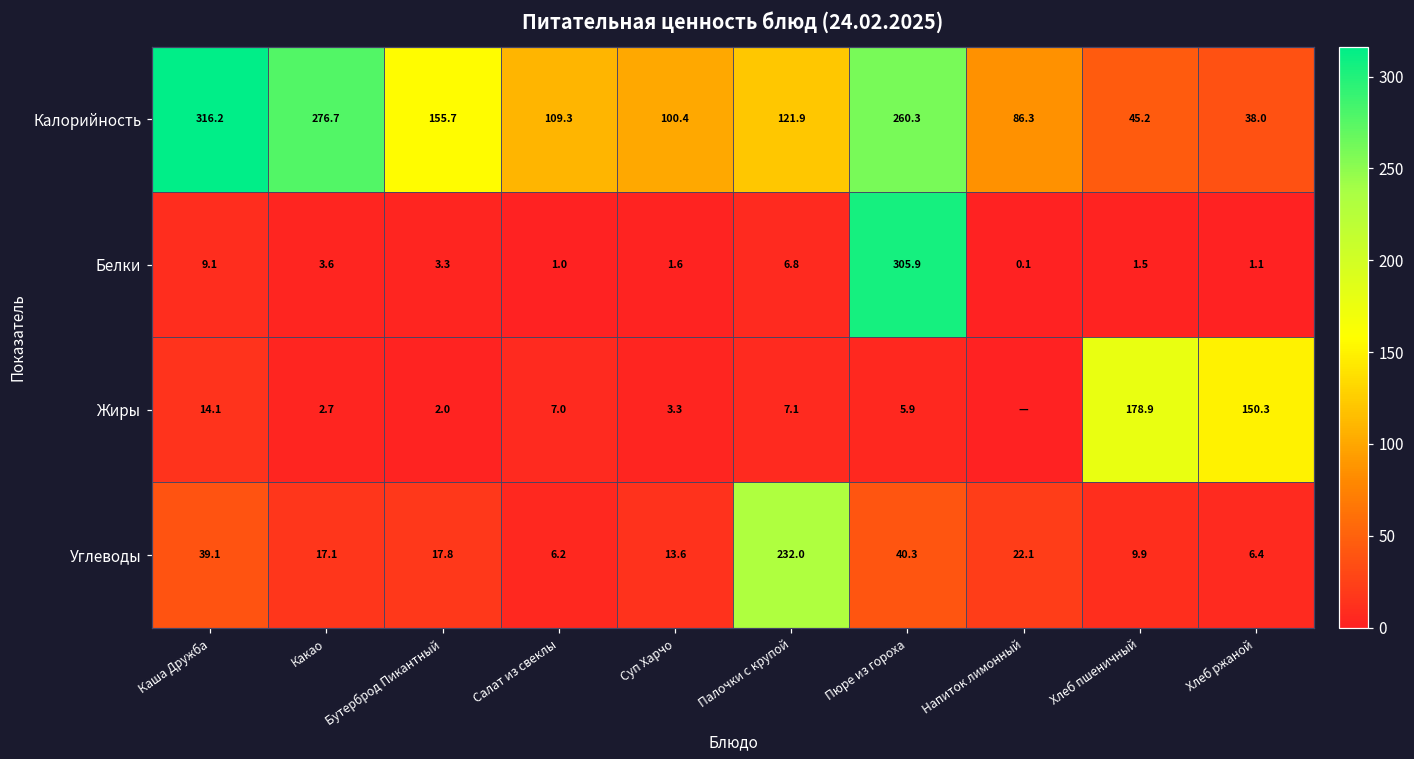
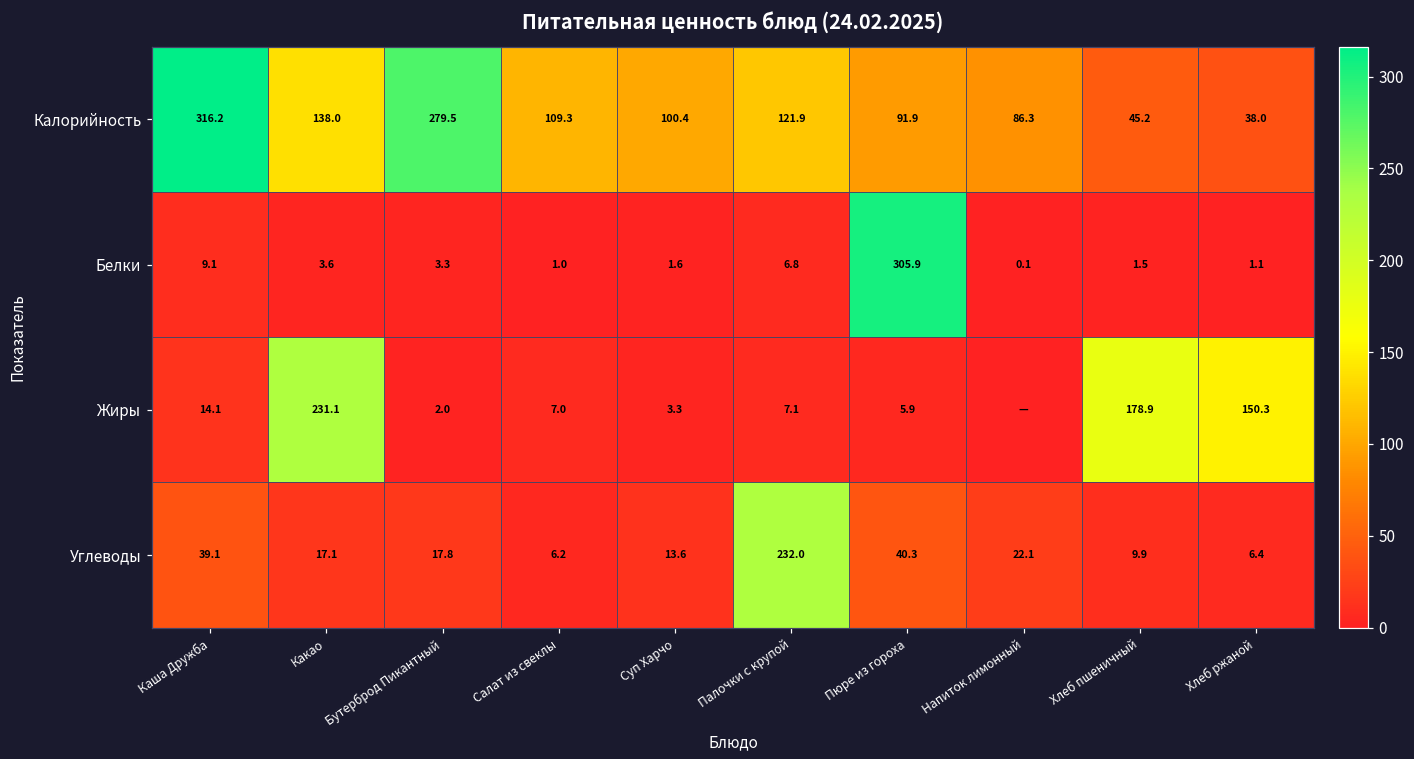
  {
    "Калорийность": {
      "Каша Дружба": 316.2,
-     "Какао": 276.7,
-     "Бутерброд Пикантный": 155.7,
+     "Какао": 138.0,
+     "Бутерброд Пикантный": 279.5,
      "Салат из свеклы": 109.3,
      "Суп Харчо": 100.4,
      "Палочки с крупой": 121.9,
-     "Пюре из гороха": 260.3,
+     "Пюре из гороха": 91.9,
      "Напиток лимонный": 86.3,
      "Хлеб пшеничный": 45.2,
      "Хлеб ржаной": 38.0
    },
    "Белки": {
      "Каша Дружба": 9.1,
      "Какао": 3.6,
      "Бутерброд Пикантный": 3.3,
      "Салат из свеклы": 1.0,
      "Суп Харчо": 1.6,
      "Палочки с крупой": 6.8,
      "Пюре из гороха": 305.9,
      "Напиток лимонный": 0.1,
      "Хлеб пшеничный": 1.5,
      "Хлеб ржаной": 1.1
    },
    "Жиры": {
      "Каша Дружба": 14.1,
-     "Какао": 2.7,
+     "Какао": 231.1,
      "Бутерброд Пикантный": 2.0,
      "Салат из свеклы": 7.0,
      "Суп Харчо": 3.3,
      "Палочки с крупой": 7.1,
      "Пюре из гороха": 5.9,
      "Хлеб пшеничный": 178.9,
      "Хлеб ржаной": 150.3
    },
    "Углеводы": {
      "Каша Дружба": 39.1,
      "Какао": 17.1,
      "Бутерброд Пикантный": 17.8,
      "Салат из свеклы": 6.2,
      "Суп Харчо": 13.6,
      "Палочки с крупой": 232.0,
      "Пюре из гороха": 40.3,
      "Напиток лимонный": 22.1,
      "Хлеб пшеничный": 9.9,
      "Хлеб ржаной": 6.4
    }
  }
